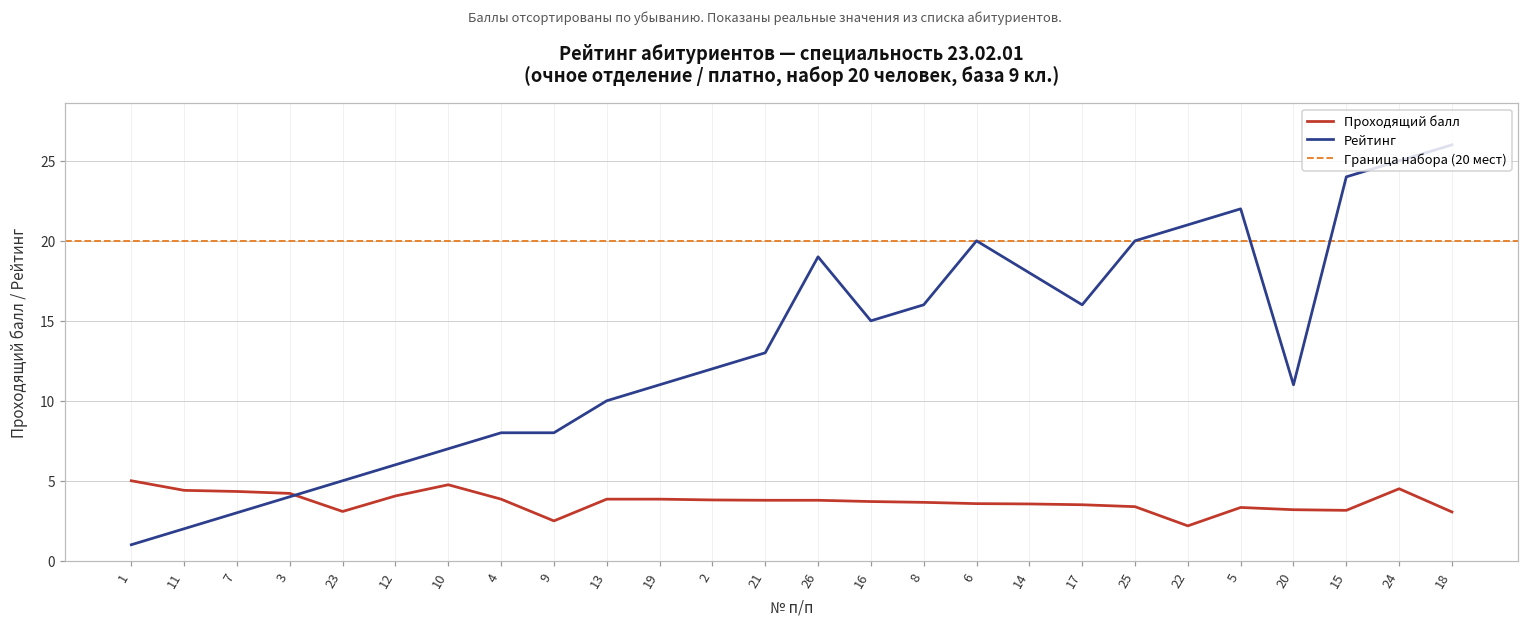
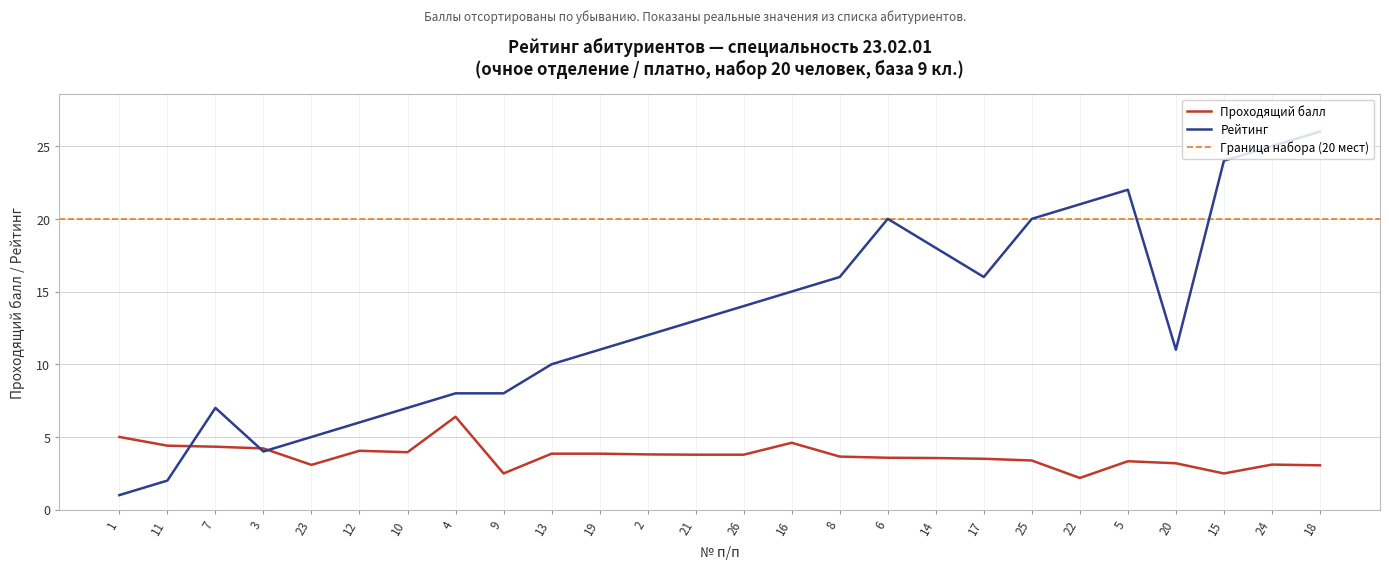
  {
    "Проходящий балл": {
      "1": 5.0,
      "11": 4.4,
      "7": 4.3,
      "3": 4.2,
      "23": 3.1,
      "12": 4.1,
-     "10": 4.8,
-     "4": 3.9,
+     "10": 4.0,
+     "4": 6.4,
      "9": 2.5,
      "13": 3.9,
      "19": 3.9,
      "2": 3.8,
      "21": 3.8,
      "26": 3.8,
-     "16": 3.7,
+     "16": 4.6,
      "8": 3.7,
      "6": 3.6,
      "14": 3.6,
      "17": 3.5,
      "25": 3.4,
      "22": 2.2,
      "5": 3.3,
      "20": 3.2,
-     "15": 3.2,
-     "24": 4.5,
+     "15": 2.5,
+     "24": 3.1,
      "18": 3.1
    },
    "Рейтинг": {
      "1": 1,
      "11": 2,
-     "7": 3,
+     "7": 7,
      "3": 4,
      "23": 5,
      "12": 6,
      "10": 7,
      "4": 8,
      "9": 8,
      "13": 10,
      "19": 11,
      "2": 12,
      "21": 13,
-     "26": 19,
+     "26": 14,
      "16": 15,
      "8": 16,
      "6": 20,
      "14": 18,
      "17": 16,
      "25": 20,
      "22": 21,
      "5": 22,
      "20": 11,
      "15": 24
    }
  }
